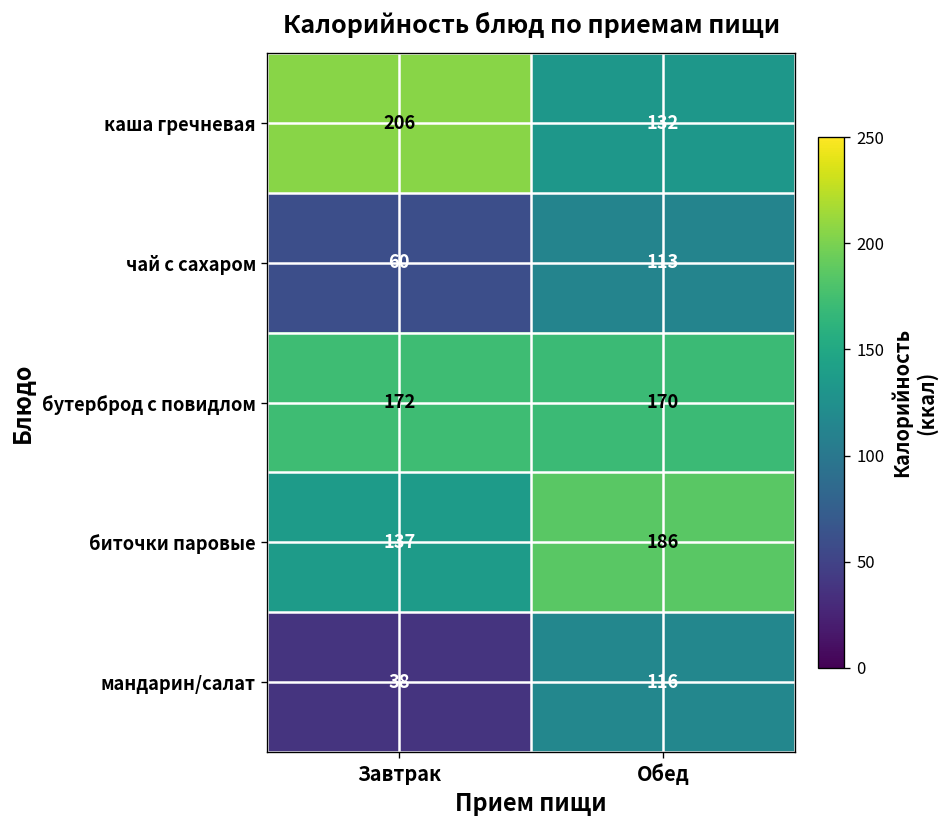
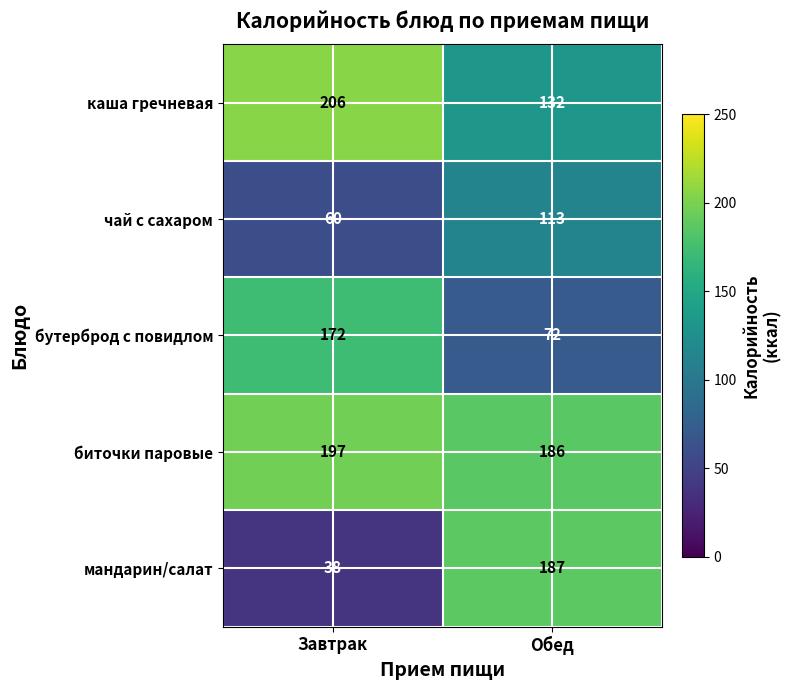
  {
    "каша гречневая": {
      "Завтрак": 206,
      "Обед": 132
    },
    "чай с сахаром": {
      "Завтрак": 60,
      "Обед": 113
    },
    "бутерброд с повидлом": {
      "Завтрак": 172,
-     "Обед": 170
+     "Обед": 72
    },
    "биточки паровые": {
-     "Завтрак": 137,
+     "Завтрак": 197,
      "Обед": 186
    },
    "мандарин/салат": {
      "Завтрак": 38,
-     "Обед": 116
+     "Обед": 187
    }
  }
